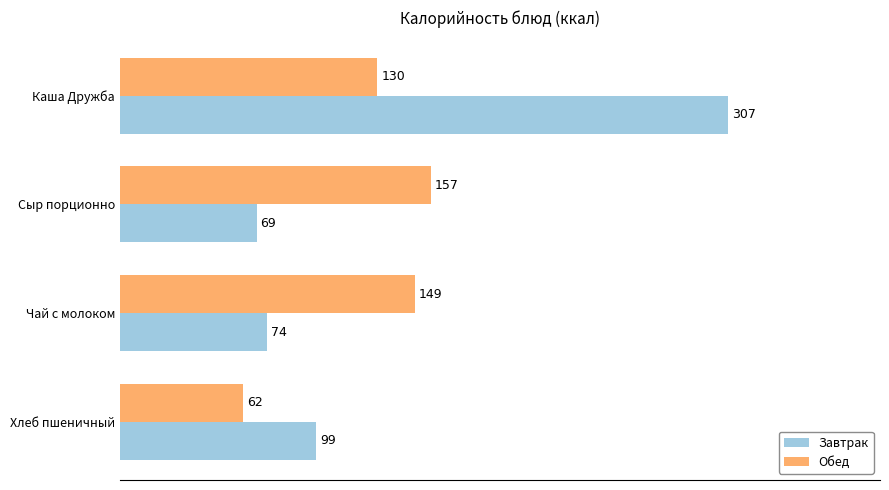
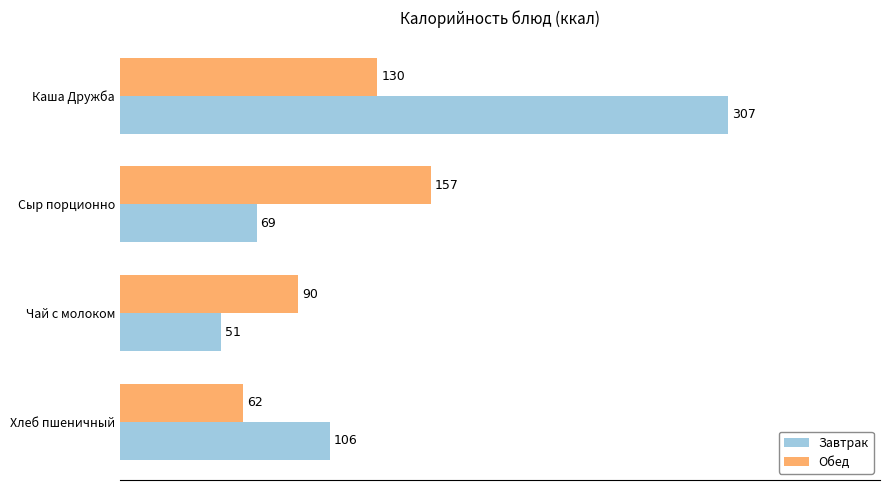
  {
    "Завтрак": {
      "Каша Дружба": 307,
      "Сыр порционно": 69,
-     "Чай с молоком": 74,
-     "Хлеб пшеничный": 99
+     "Чай с молоком": 51,
+     "Хлеб пшеничный": 106
    },
    "Обед": {
      "Каша Дружба": 130,
      "Сыр порционно": 157,
-     "Чай с молоком": 149,
+     "Чай с молоком": 90,
      "Хлеб пшеничный": 62
    }
  }
